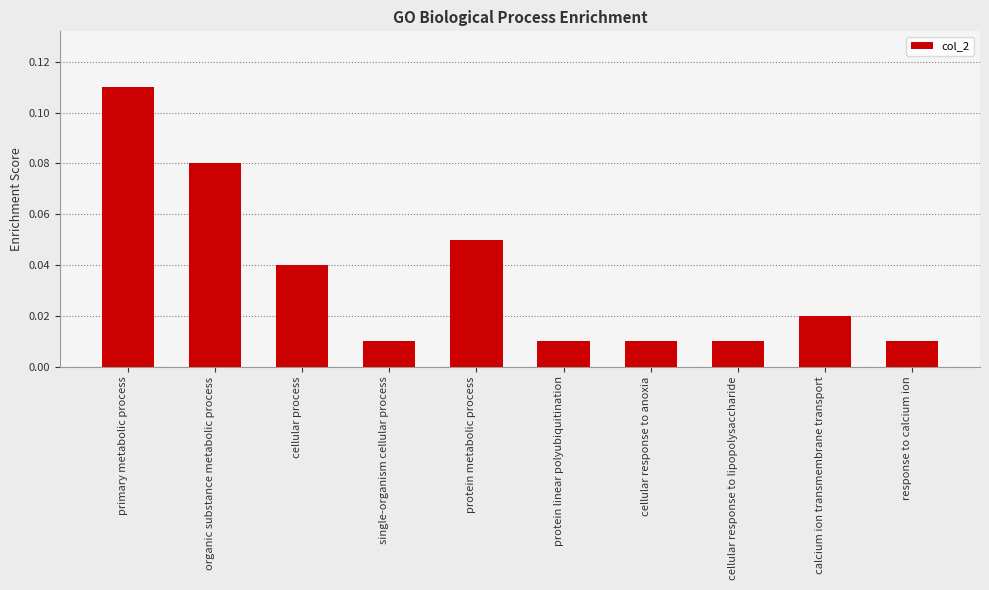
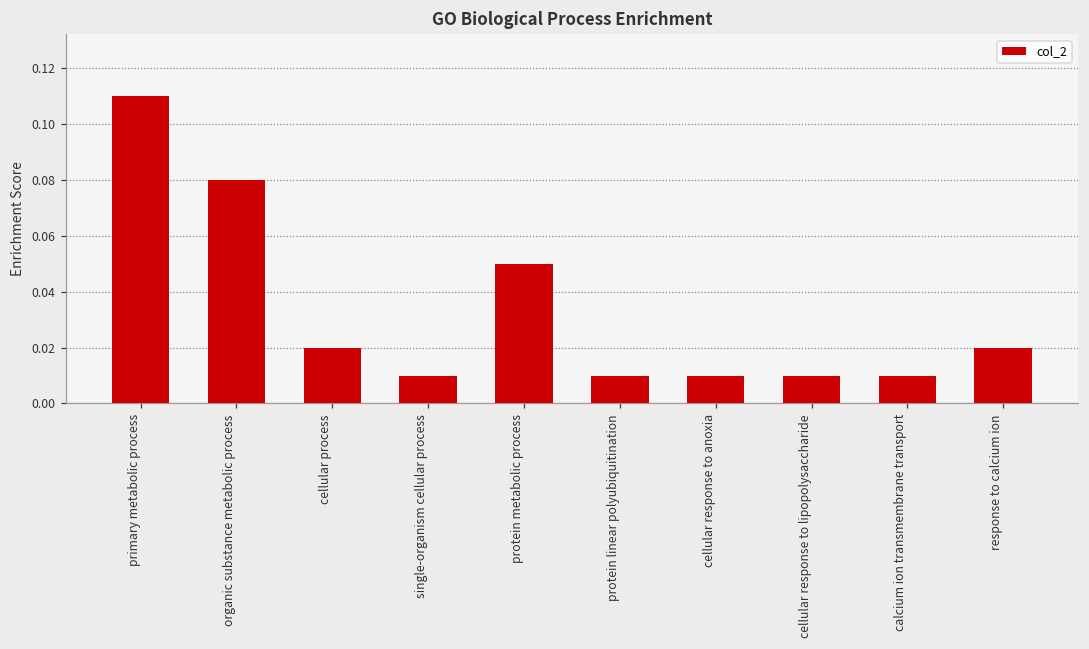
  {
    "primary metabolic process": 0.11,
    "organic substance metabolic process": 0.08,
-   "cellular process": 0.04,
+   "cellular process": 0.02,
    "single-organism cellular process": 0.01,
    "protein metabolic process": 0.05,
    "protein linear polyubiquitination": 0.01,
    "cellular response to anoxia": 0.01,
    "cellular response to lipopolysaccharide": 0.01,
-   "calcium ion transmembrane transport": 0.02,
-   "response to calcium ion": 0.01
+   "calcium ion transmembrane transport": 0.01,
+   "response to calcium ion": 0.02
  }
